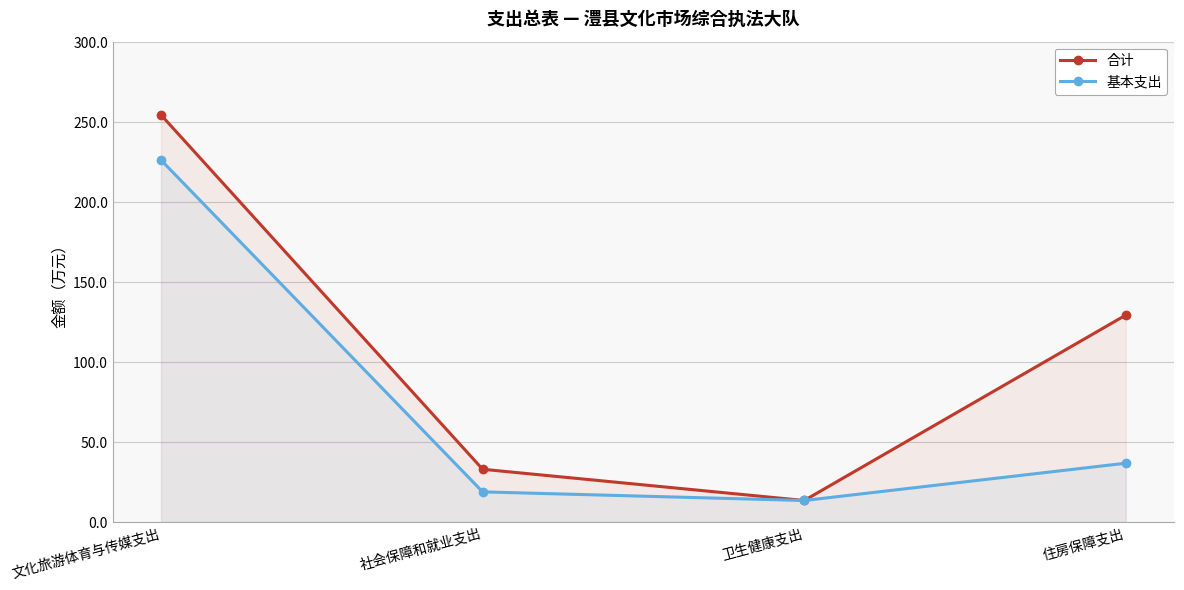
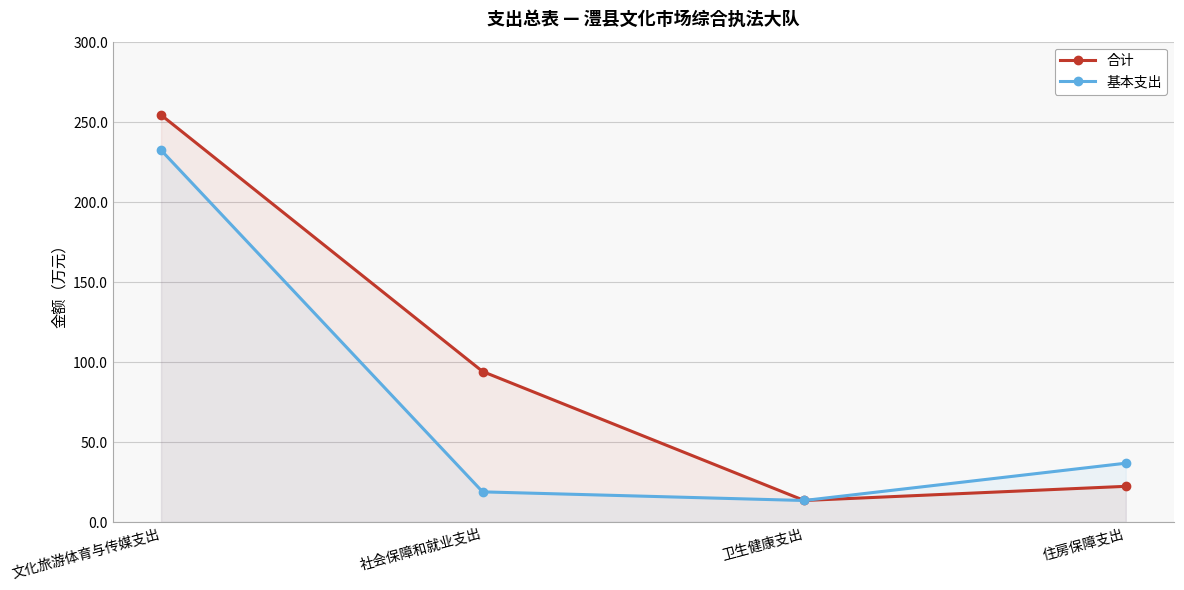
  {
    "合计": {
      "文化旅游体育与传媒支出": 255,
-     "社会保障和就业支出": 33,
-     "住房保障支出": 129
+     "社会保障和就业支出": 94,
+     "住房保障支出": 22
    },
    "基本支出": {
-     "文化旅游体育与传媒支出": 226,
+     "文化旅游体育与传媒支出": 233,
      "社会保障和就业支出": 19,
      "住房保障支出": 37
    }
  }
